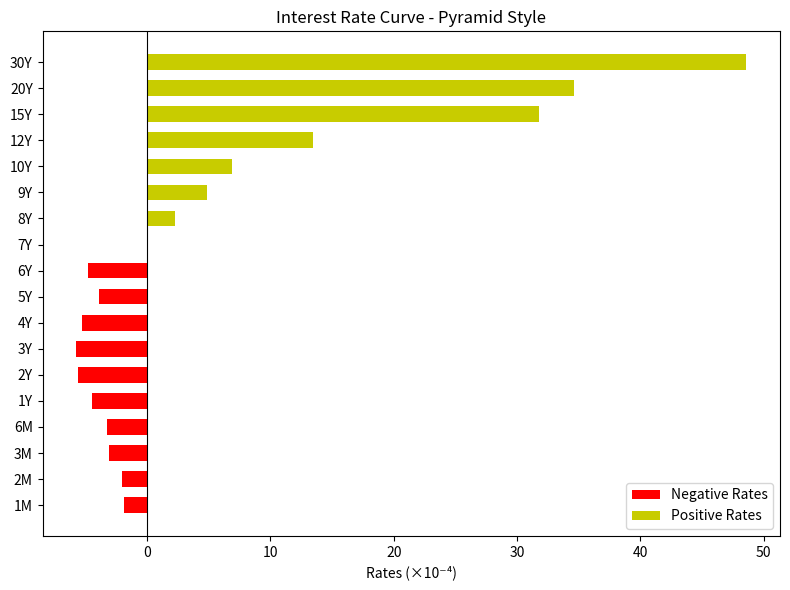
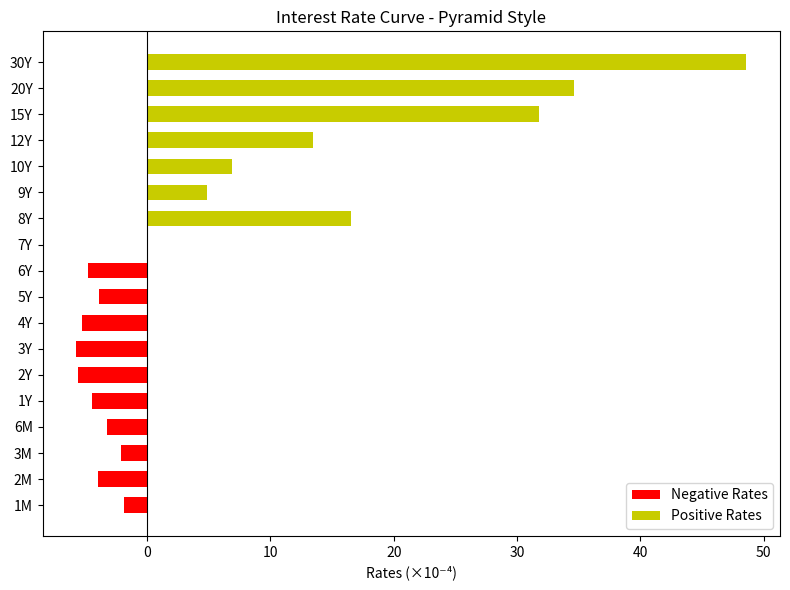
  {
    "Negative Rates": {
      "30Y": 0.0,
      "20Y": 0.0,
      "15Y": 0.0,
      "12Y": 0.0,
      "10Y": 0.0,
      "9Y": 0.0,
      "8Y": 0.0,
      "6Y": -4.8,
      "5Y": -3.9,
      "4Y": -5.3,
      "3Y": -5.8,
      "2Y": -5.6,
      "1Y": -4.5,
      "6M": -3.3,
-     "3M": -3.1,
-     "2M": -2.0,
+     "3M": -2.1,
+     "2M": -4.0,
      "1M": -1.9
    },
    "Positive Rates": {
      "30Y": 48.6,
      "20Y": 34.6,
      "15Y": 31.8,
      "12Y": 13.5,
      "10Y": 6.9,
      "9Y": 4.9,
-     "8Y": 2.2,
+     "8Y": 16.6,
      "7Y": 0.0,
      "6Y": 0.0,
      "5Y": 0.0,
      "4Y": 0.0,
      "3Y": 0.0,
      "2Y": 0.0,
      "1Y": 0.0,
      "6M": 0.0,
      "3M": 0.0,
      "2M": 0.0,
      "1M": 0.0
    }
  }
